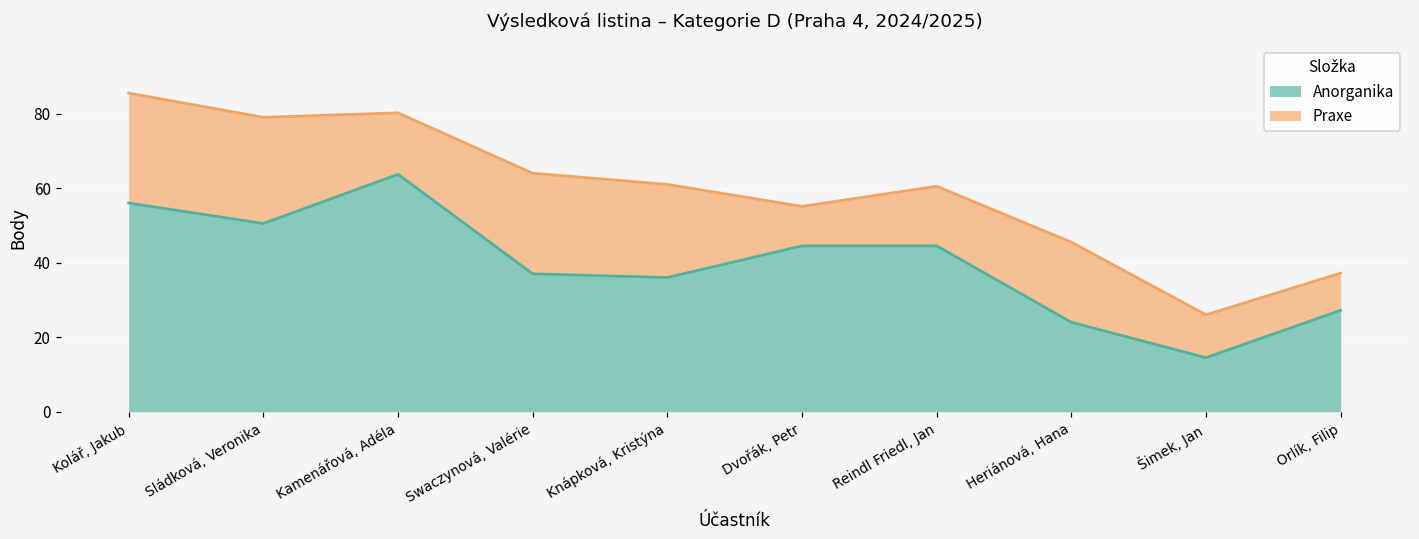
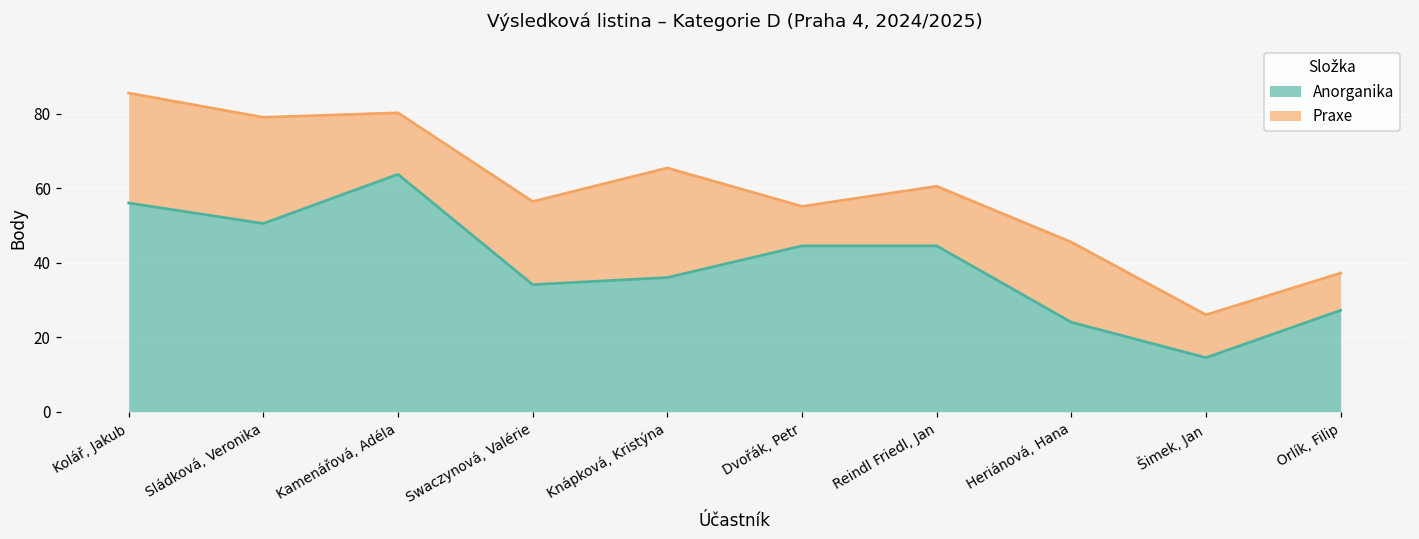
  {
    "Anorganika": {
      "Kolář, Jakub": 56,
      "Sládková, Veronika": 51,
      "Kamenářová, Adéla": 64,
-     "Swaczynová, Valérie": 37,
+     "Swaczynová, Valérie": 34,
      "Knápková, Kristýna": 36,
      "Dvořák, Petr": 45,
      "Reindl Friedl, Jan": 45,
      "Heriánová, Hana": 24,
      "Šimek, Jan": 15,
      "Orlík, Filip": 27
    },
    "Praxe": {
      "Kolář, Jakub": 30,
      "Sládková, Veronika": 29,
      "Kamenářová, Adéla": 17,
-     "Swaczynová, Valérie": 27,
-     "Knápková, Kristýna": 25,
+     "Swaczynová, Valérie": 22,
+     "Knápková, Kristýna": 29,
      "Dvořák, Petr": 11,
      "Reindl Friedl, Jan": 16,
      "Heriánová, Hana": 22,
      "Šimek, Jan": 12,
      "Orlík, Filip": 10
    }
  }
